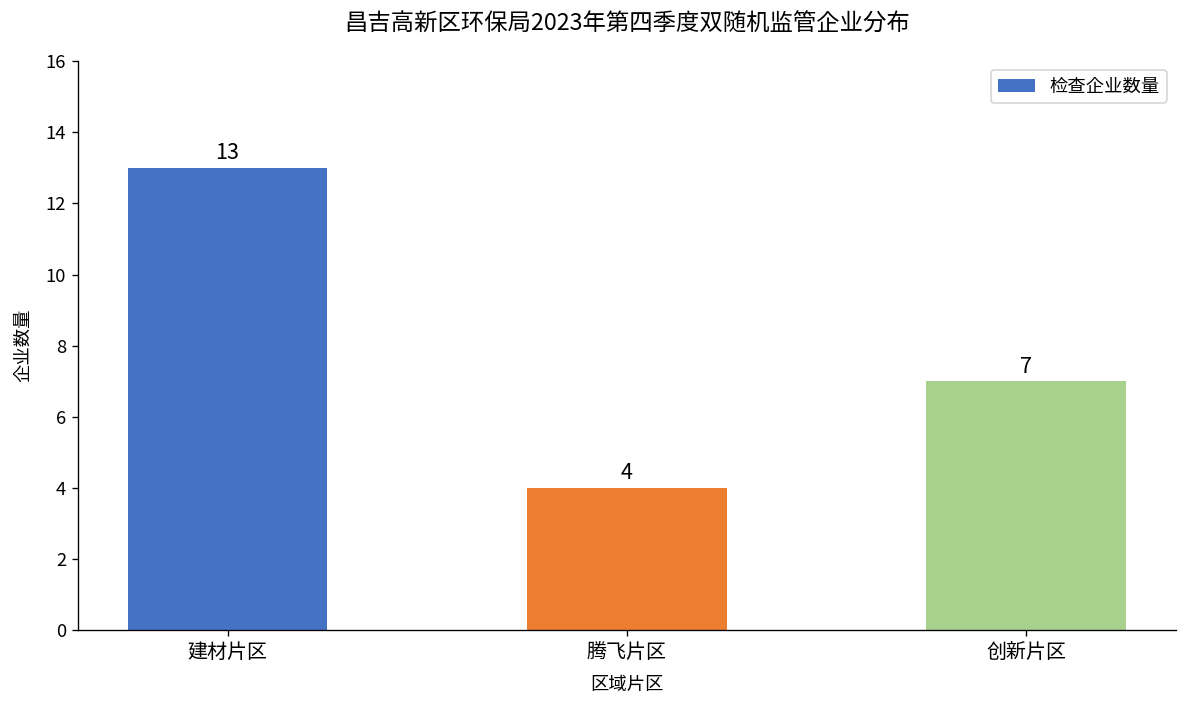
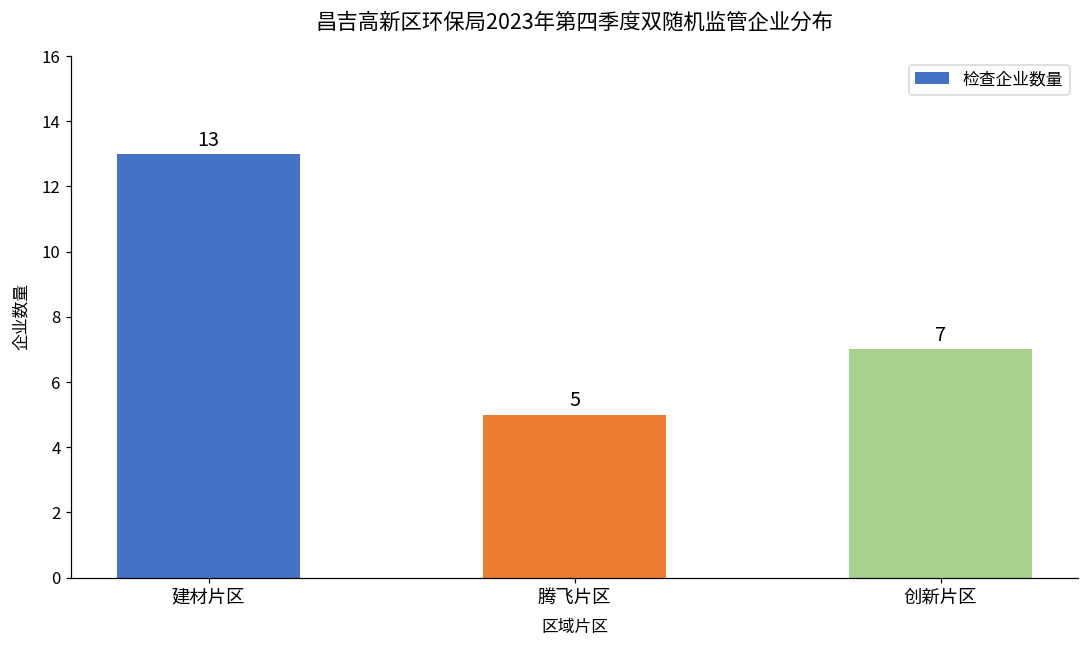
  {
    "建材片区": 13,
-   "腾飞片区": 4,
+   "腾飞片区": 5,
    "创新片区": 7
  }
